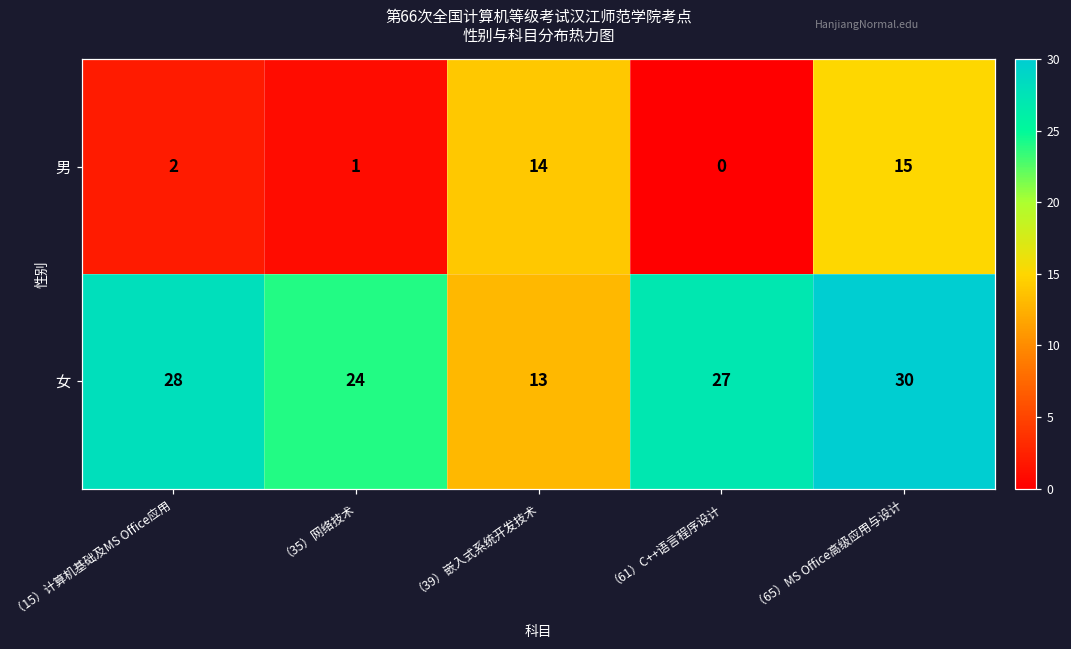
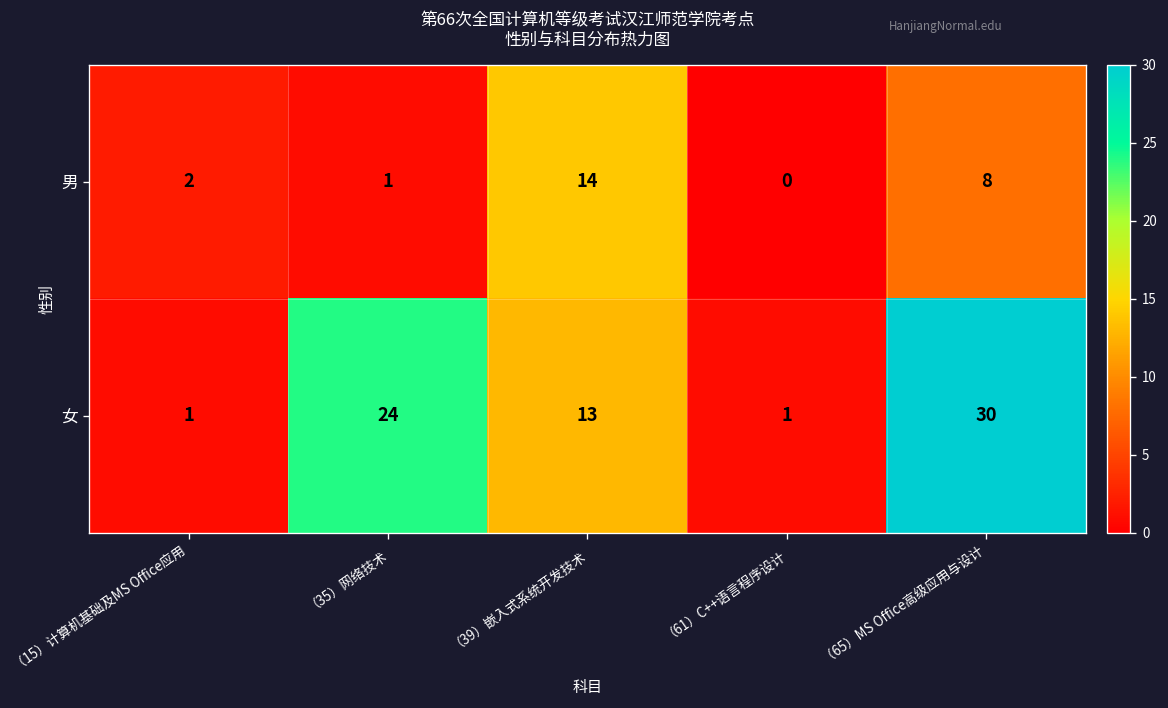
  {
    "男": {
      "（15）计算机基础及MS Office应用": 2,
      "（35）网络技术": 1,
      "（39）嵌入式系统开发技术": 14,
      "（61）C++语言程序设计": 0,
-     "（65）MS Office高级应用与设计": 15
+     "（65）MS Office高级应用与设计": 8
    },
    "女": {
-     "（15）计算机基础及MS Office应用": 28,
+     "（15）计算机基础及MS Office应用": 1,
      "（35）网络技术": 24,
      "（39）嵌入式系统开发技术": 13,
-     "（61）C++语言程序设计": 27,
+     "（61）C++语言程序设计": 1,
      "（65）MS Office高级应用与设计": 30
    }
  }
